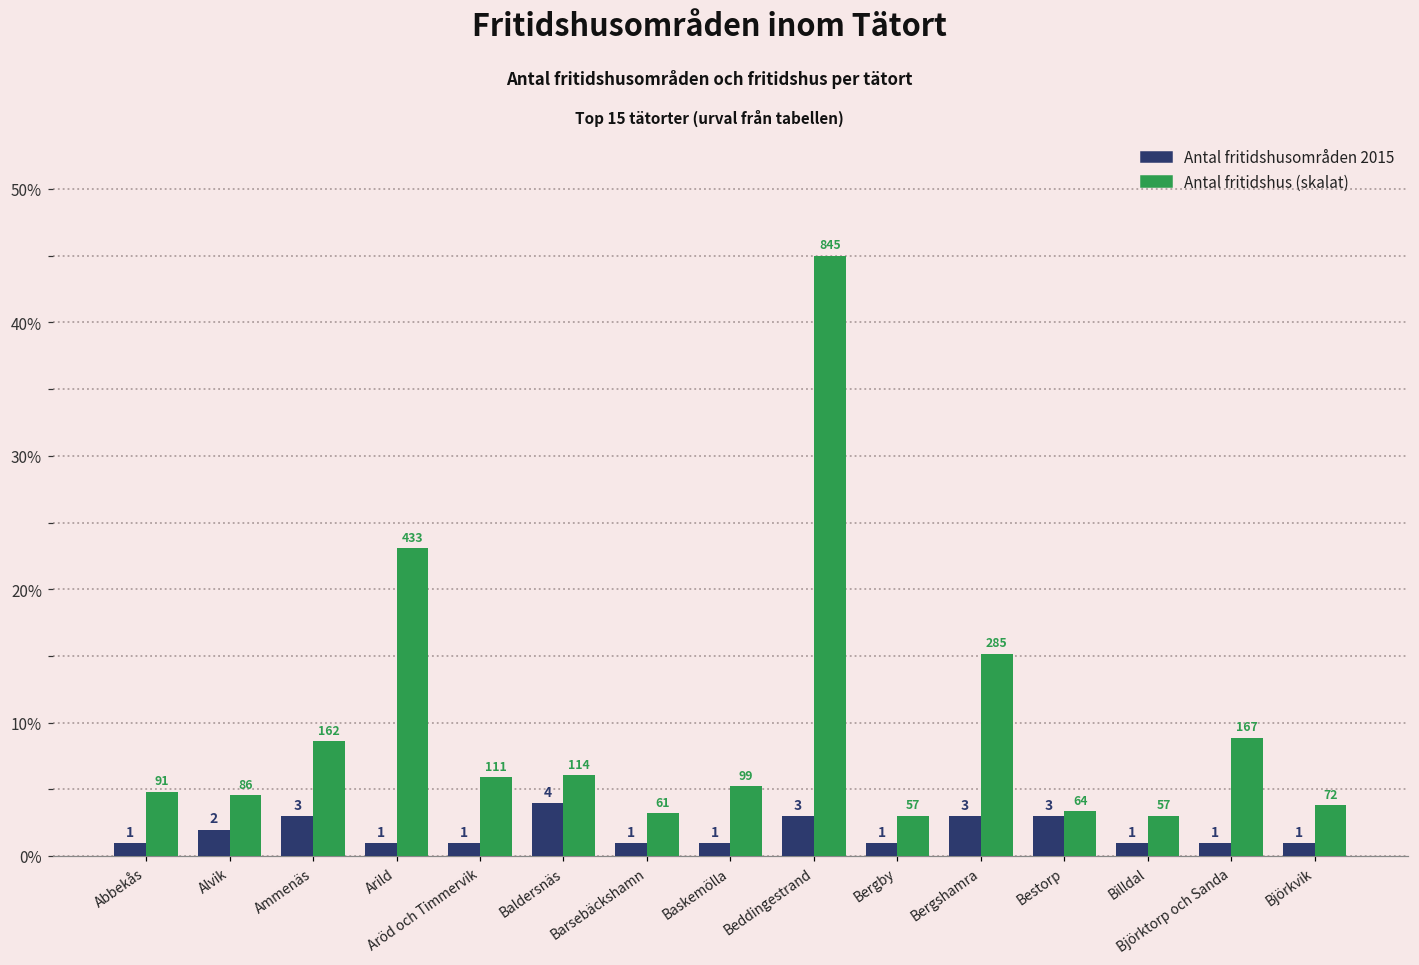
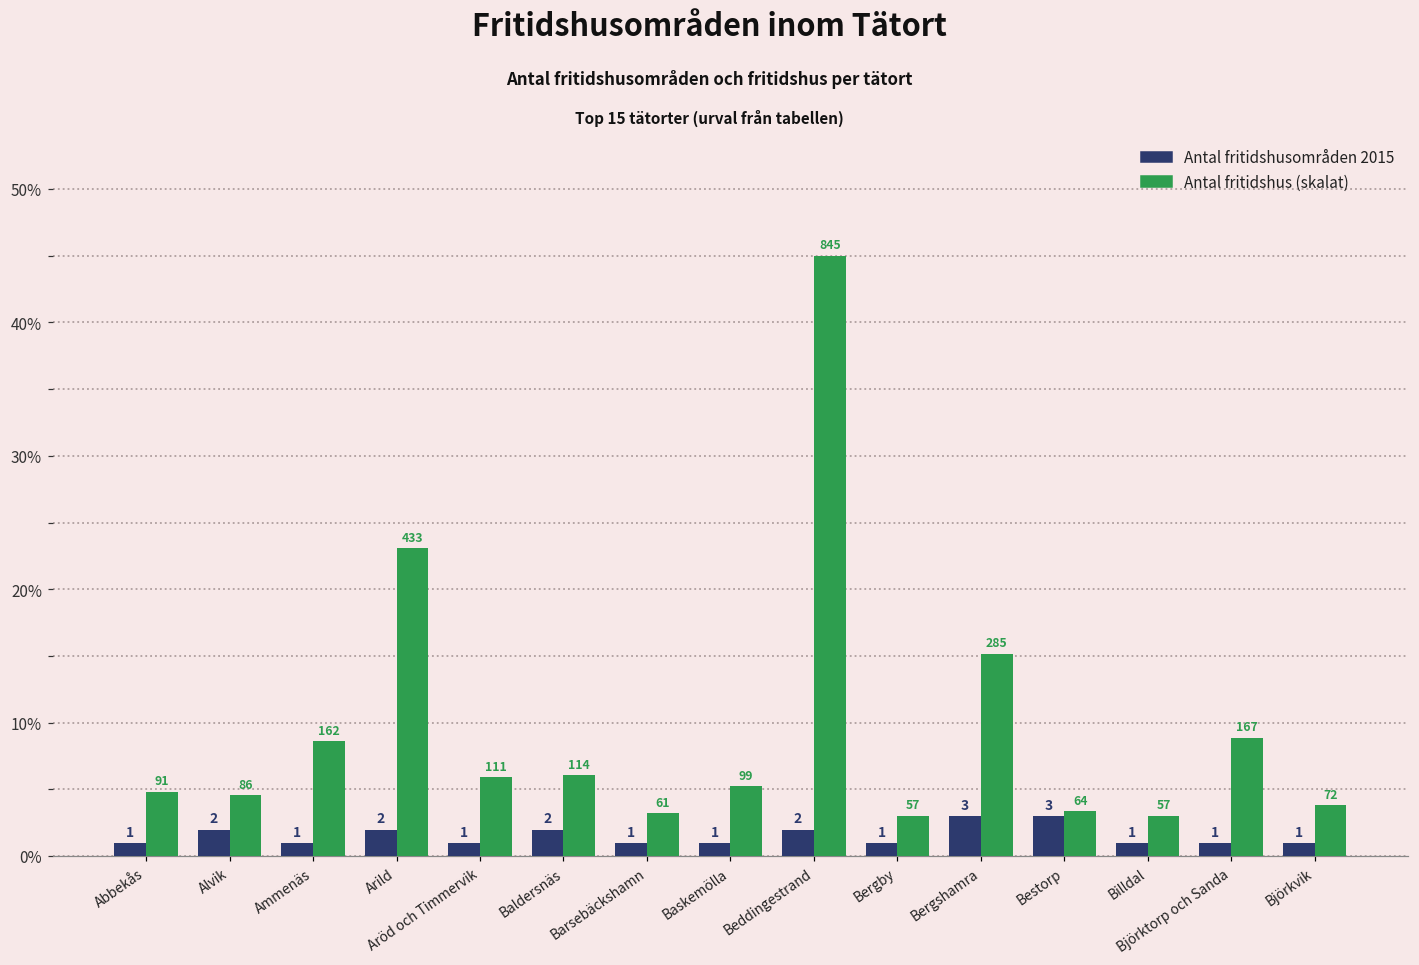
  {
    "Antal fritidshusområden 2015": {
      "Abbekås": 1,
      "Alvik": 2,
-     "Ammenäs": 3,
-     "Arild": 1,
+     "Ammenäs": 1,
+     "Arild": 2,
      "Aröd och Timmervik": 1,
-     "Baldersnäs": 4,
+     "Baldersnäs": 2,
      "Barsebäckshamn": 1,
      "Baskemölla": 1,
-     "Beddingestrand": 3,
+     "Beddingestrand": 2,
      "Bergby": 1,
      "Bergshamra": 3,
      "Bestorp": 3,
      "Billdal": 1,
      "Björktorp och Sanda": 1,
      "Björkvik": 1
    }
  }
